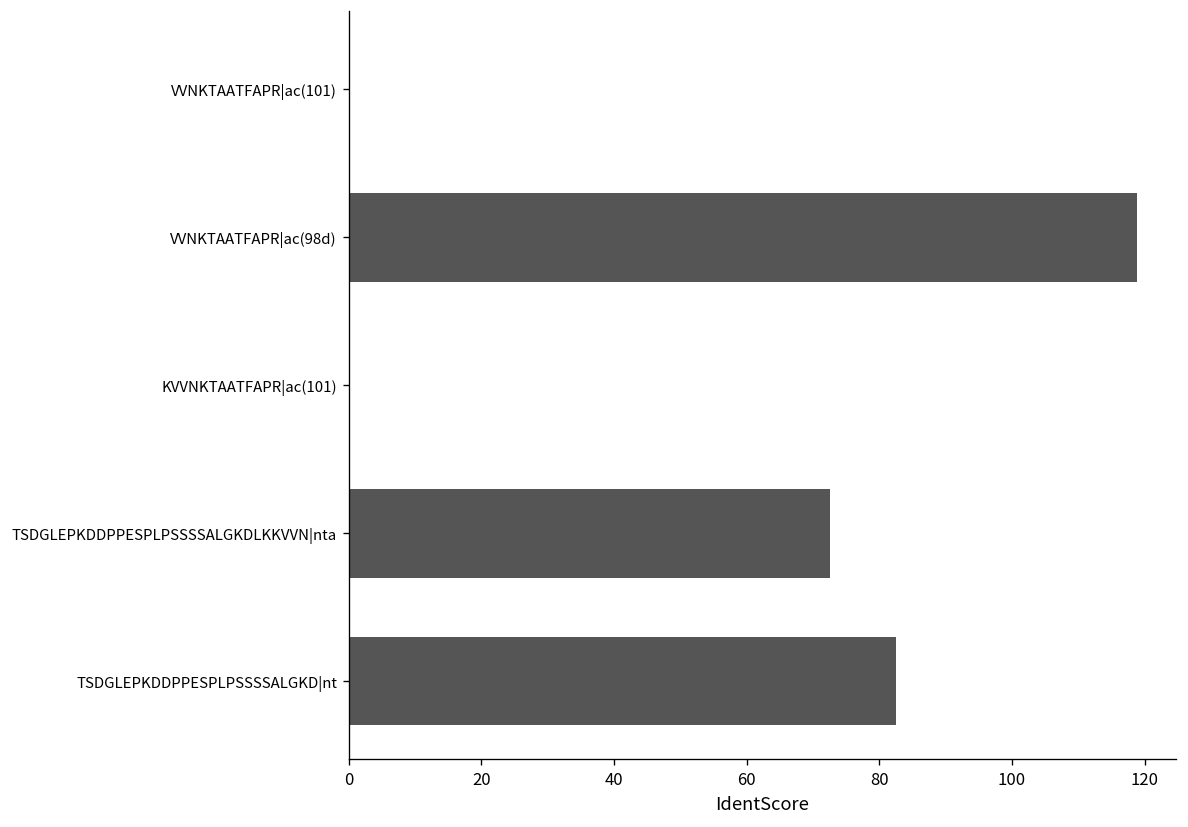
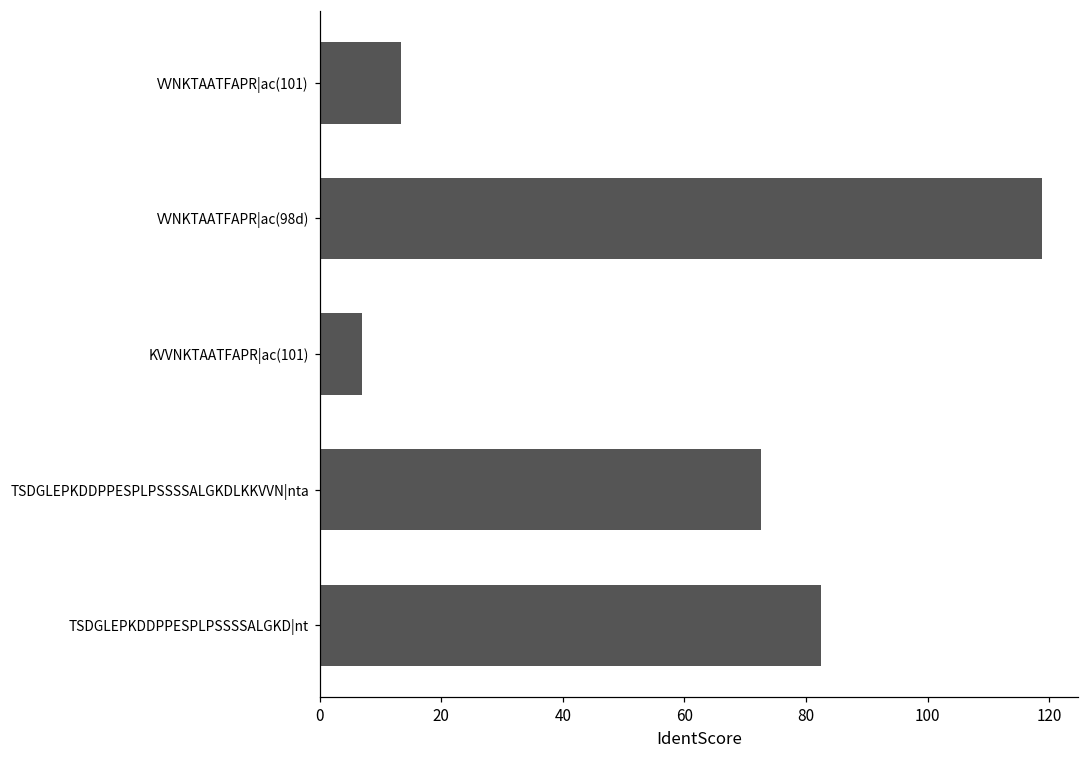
  {
-   "VVNKTAATFAPR|ac(101)": 0,
+   "VVNKTAATFAPR|ac(101)": 13,
    "VVNKTAATFAPR|ac(98d)": 119,
-   "KVVNKTAATFAPR|ac(101)": 0,
+   "KVVNKTAATFAPR|ac(101)": 7,
    "TSDGLEPKDDPPESPLPSSSSALGKDLKKVVN|nta": 73,
    "TSDGLEPKDDPPESPLPSSSSALGKD|nt": 82
  }
